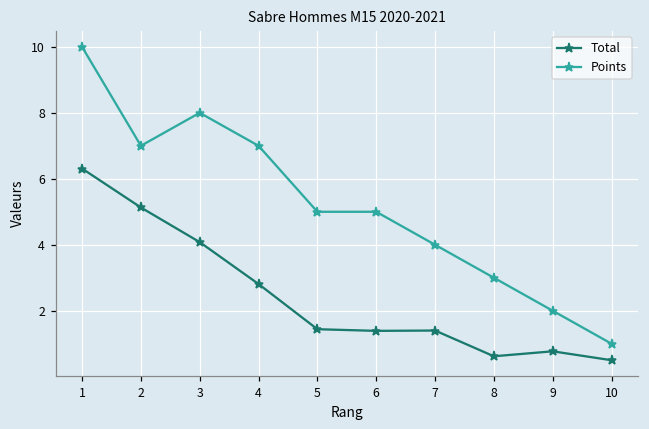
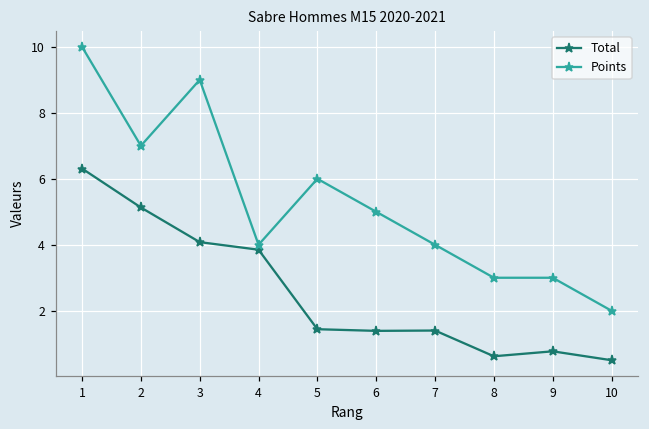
  {
    "Total": {
      "1": 6.3,
      "2": 5.1,
      "3": 4.1,
-     "4": 2.8,
+     "4": 3.9,
      "5": 1.4,
      "6": 1.4,
      "7": 1.4,
      "8": 0.6,
      "9": 0.8,
      "10": 0.5
    },
    "Points": {
      "1": 10,
      "2": 7,
-     "3": 8,
-     "4": 7,
-     "5": 5,
+     "3": 9,
+     "4": 4,
+     "5": 6,
      "6": 5,
      "7": 4,
      "8": 3,
-     "9": 2,
-     "10": 1
+     "9": 3,
+     "10": 2
    }
  }
